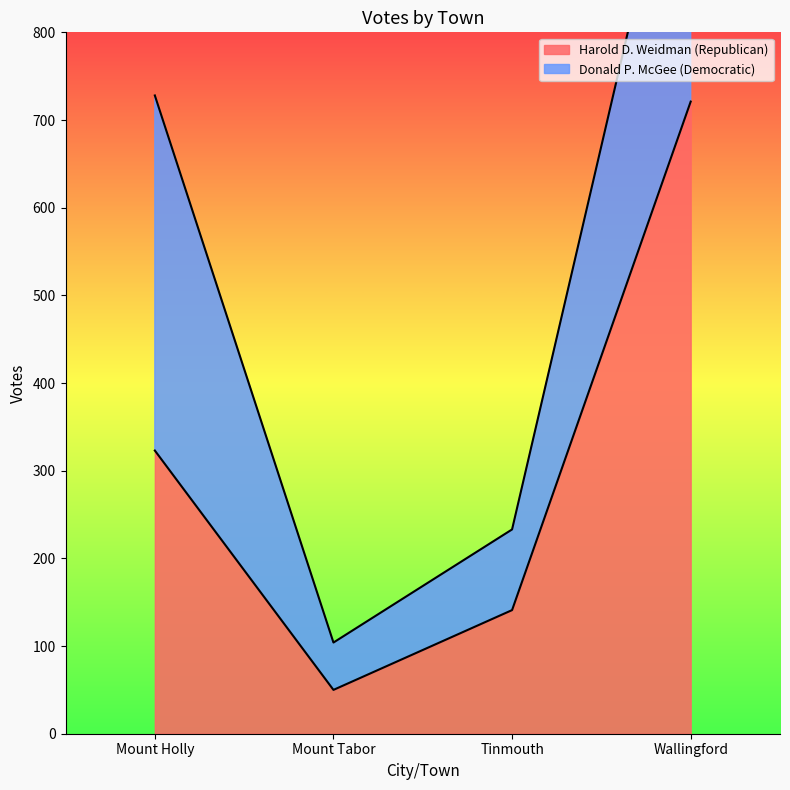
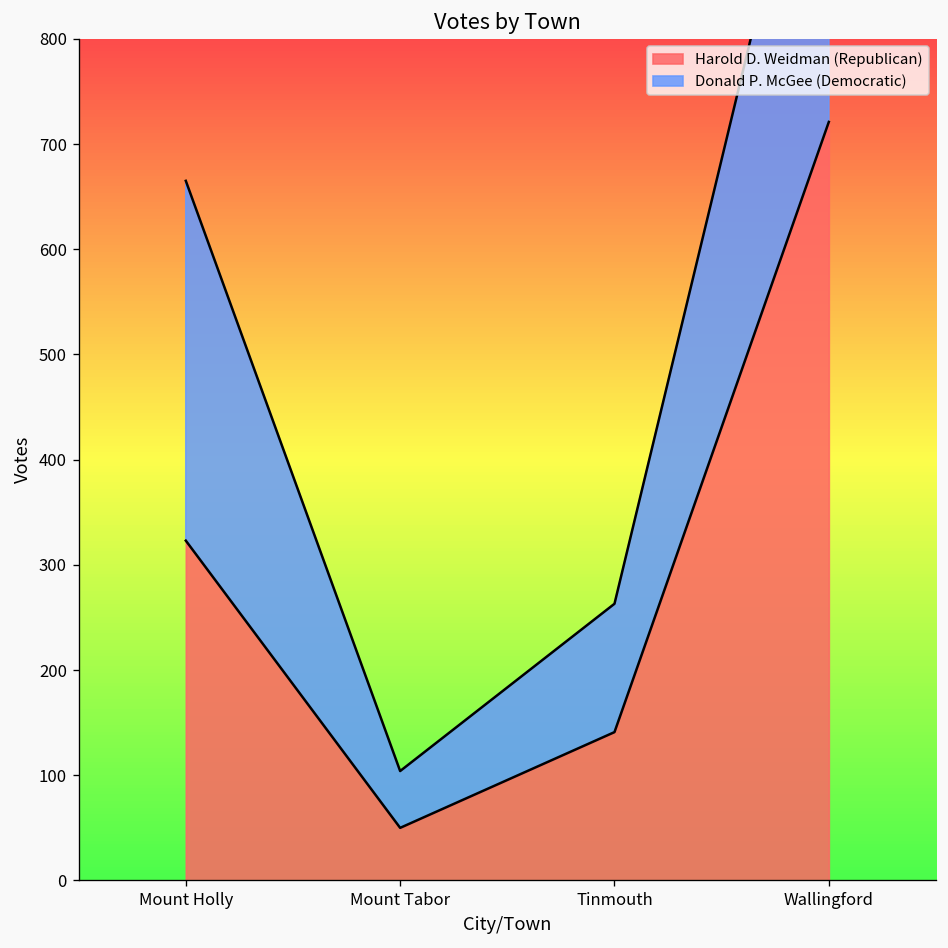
  {
    "Harold D. Weidman (Republican)": {
      "Mount Holly": 320,
      "Mount Tabor": 50,
      "Tinmouth": 140,
      "Wallingford": 720
    },
    "Donald P. McGee (Democratic)": {
-     "Mount Holly": 410,
+     "Mount Holly": 340,
      "Mount Tabor": 50,
-     "Tinmouth": 90
+     "Tinmouth": 120
    }
  }
